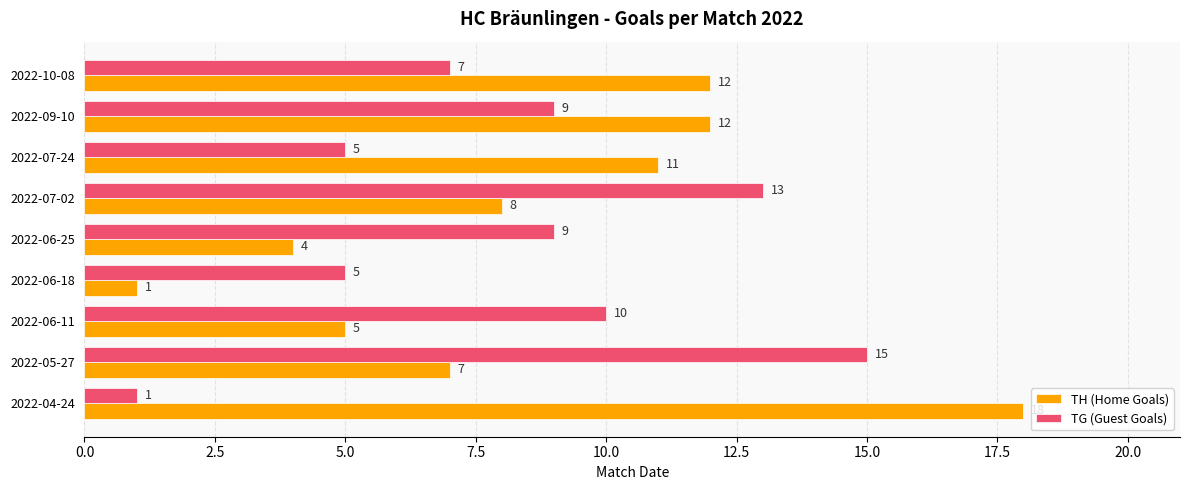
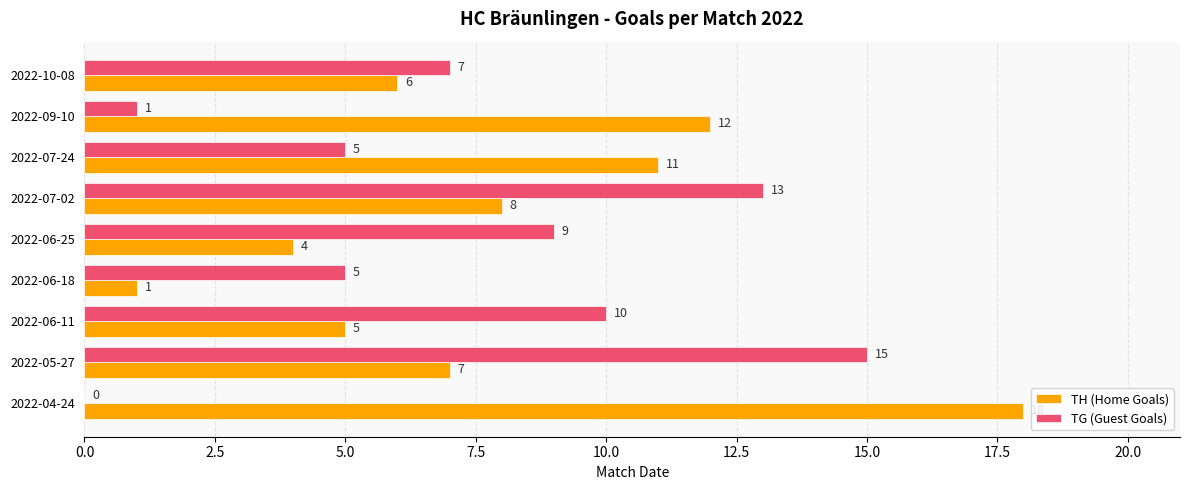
  {
    "TH (Home Goals)": {
-     "2022-10-08": 12,
+     "2022-10-08": 6,
      "2022-09-10": 12,
      "2022-07-24": 11,
      "2022-07-02": 8,
      "2022-06-25": 4,
      "2022-06-18": 1,
      "2022-06-11": 5,
      "2022-05-27": 7
    },
    "TG (Guest Goals)": {
      "2022-10-08": 7,
-     "2022-09-10": 9,
+     "2022-09-10": 1,
      "2022-07-24": 5,
      "2022-07-02": 13,
      "2022-06-25": 9,
      "2022-06-18": 5,
      "2022-06-11": 10,
      "2022-05-27": 15,
-     "2022-04-24": 1
+     "2022-04-24": 0
    }
  }
